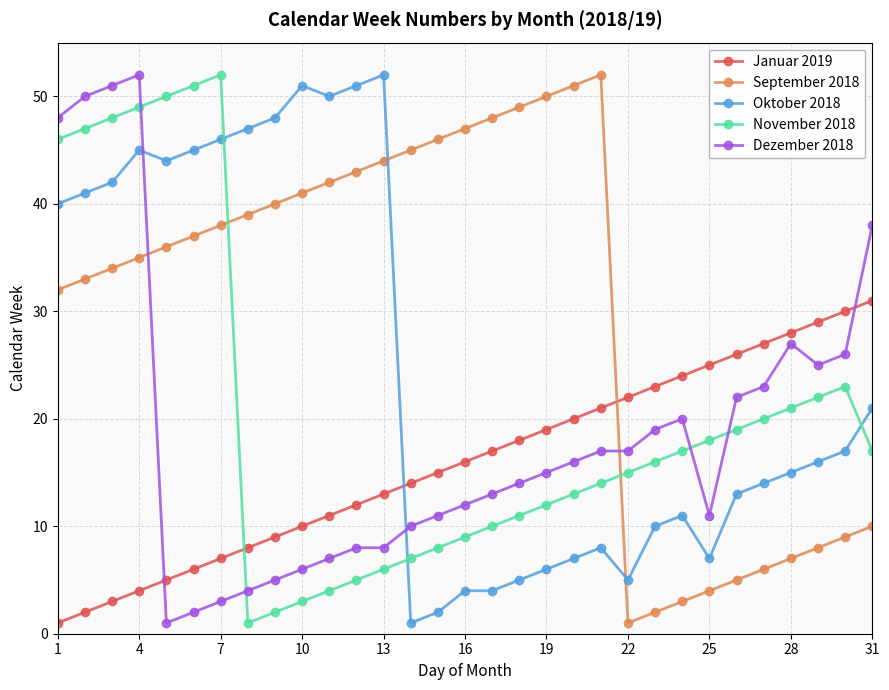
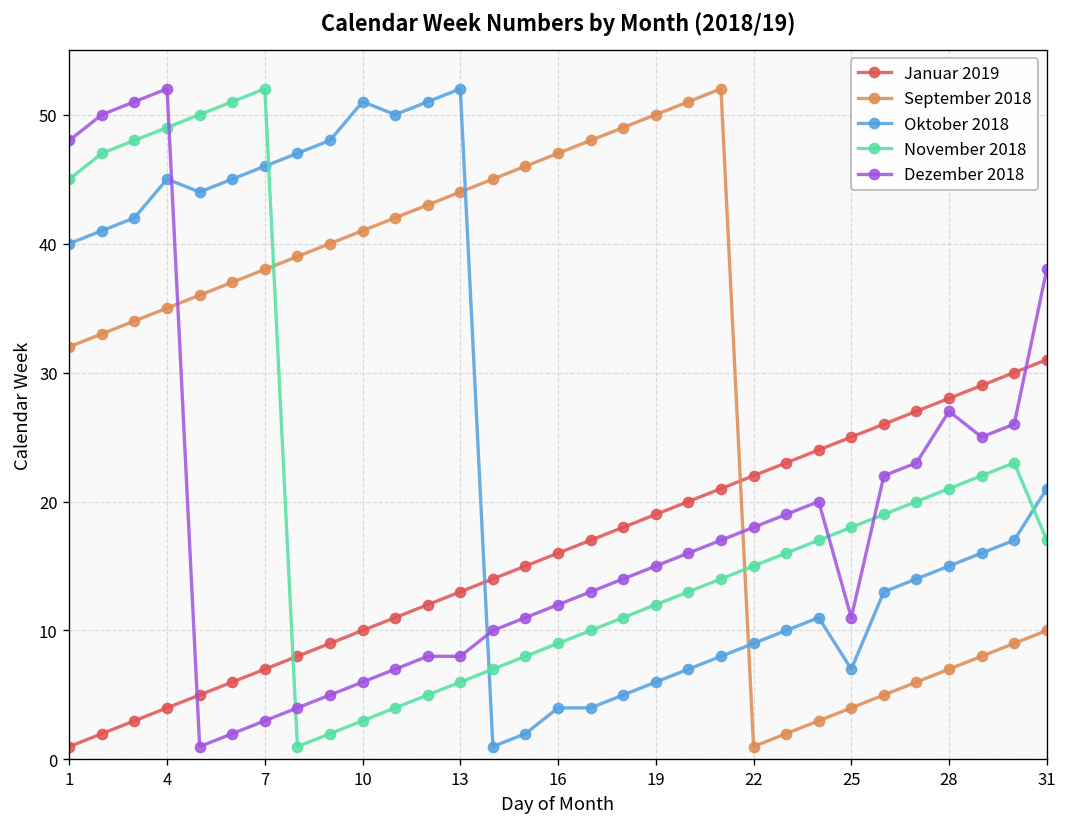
  {
    "Oktober 2018": {
      "1": 40,
      "4": 45,
      "7": 46,
      "10": 51,
      "13": 52,
      "16": 4,
      "19": 6,
-     "22": 5,
+     "22": 9,
      "25": 7,
      "28": 15,
      "31": 21
    },
    "November 2018": {
-     "1": 46,
+     "1": 45,
      "4": 49,
      "7": 52,
      "10": 3,
      "13": 6,
      "16": 9,
      "19": 12,
      "22": 15,
      "25": 18,
      "28": 21,
      "31": 17
    },
    "Dezember 2018": {
      "1": 48,
      "4": 52,
      "7": 3,
      "10": 6,
      "13": 8,
      "16": 12,
      "19": 15,
-     "22": 17,
+     "22": 18,
      "25": 11,
      "28": 27,
      "31": 38
    }
  }
